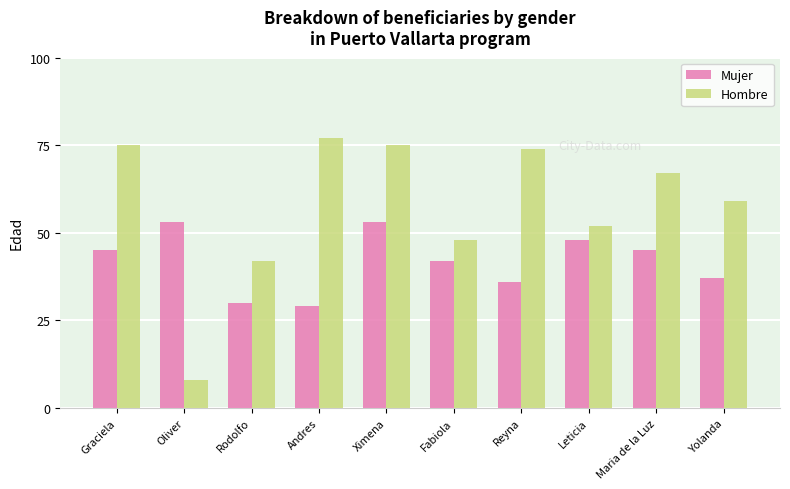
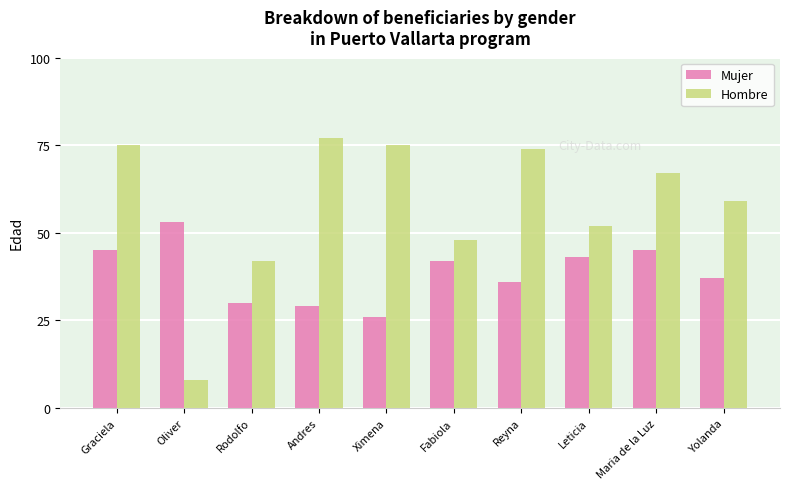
  {
    "Mujer": {
      "Graciela": 45,
      "Oliver": 53,
      "Rodolfo": 30,
      "Andres": 29,
-     "Ximena": 53,
+     "Ximena": 26,
      "Fabiola": 42,
      "Reyna": 36,
-     "Leticia": 48,
+     "Leticia": 43,
      "Maria de la Luz": 45,
      "Yolanda": 37
    },
    "Hombre": {
      "Graciela": 75,
      "Oliver": 8,
      "Rodolfo": 42,
      "Andres": 77,
      "Ximena": 75,
      "Fabiola": 48,
      "Reyna": 74,
      "Leticia": 52,
      "Maria de la Luz": 67,
      "Yolanda": 59
    }
  }
